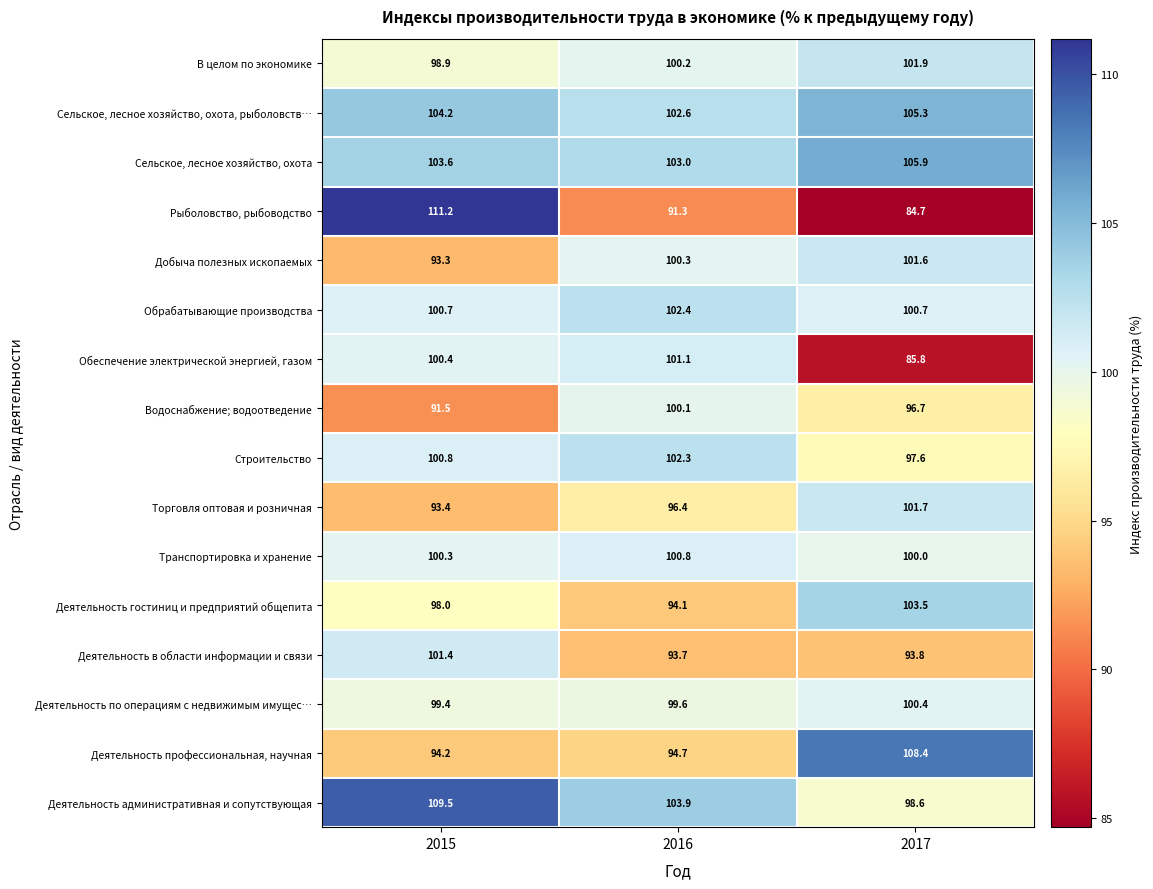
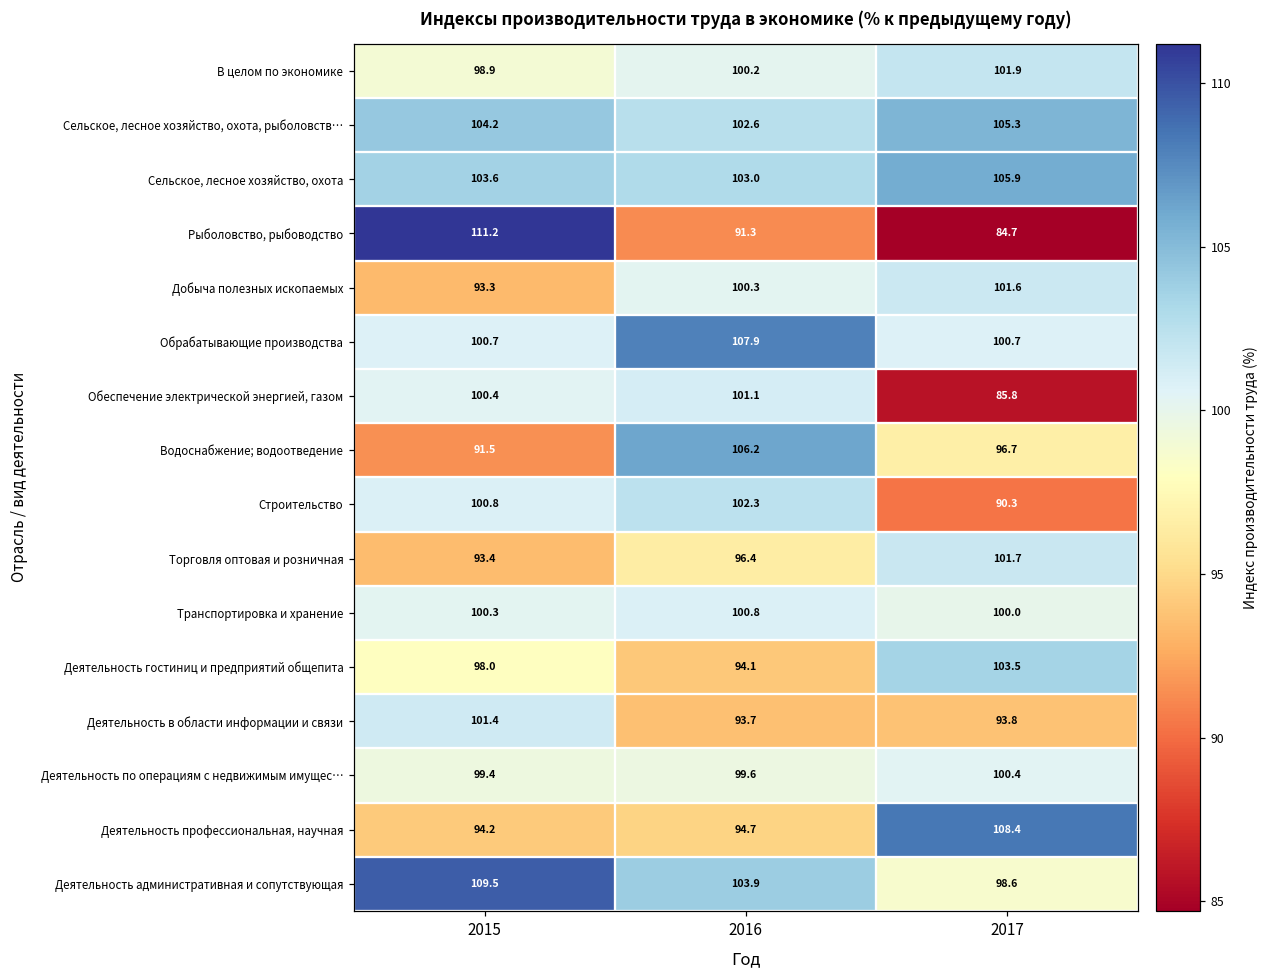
  {
    "В целом по экономике": {
      "2015": 98.9,
      "2016": 100.2,
      "2017": 101.9
    },
    "Сельское, лесное хозяйство, охота, рыболовств…": {
      "2015": 104.2,
      "2016": 102.6,
      "2017": 105.3
    },
    "Сельское, лесное хозяйство, охота": {
      "2015": 103.6,
      "2016": 103.0,
      "2017": 105.9
    },
    "Рыболовство, рыбоводство": {
      "2015": 111.2,
      "2016": 91.3,
      "2017": 84.7
    },
    "Добыча полезных ископаемых": {
      "2015": 93.3,
      "2016": 100.3,
      "2017": 101.6
    },
    "Обрабатывающие производства": {
      "2015": 100.7,
-     "2016": 102.4,
+     "2016": 107.9,
      "2017": 100.7
    },
    "Обеспечение электрической энергией, газом": {
      "2015": 100.4,
      "2016": 101.1,
      "2017": 85.8
    },
    "Водоснабжение; водоотведение": {
      "2015": 91.5,
-     "2016": 100.1,
+     "2016": 106.2,
      "2017": 96.7
    },
    "Строительство": {
      "2015": 100.8,
      "2016": 102.3,
-     "2017": 97.6
+     "2017": 90.3
    },
    "Торговля оптовая и розничная": {
      "2015": 93.4,
      "2016": 96.4,
      "2017": 101.7
    },
    "Транспортировка и хранение": {
      "2015": 100.3,
      "2016": 100.8,
      "2017": 100.0
    },
    "Деятельность гостиниц и предприятий общепита": {
      "2015": 98.0,
      "2016": 94.1,
      "2017": 103.5
    },
    "Деятельность в области информации и связи": {
      "2015": 101.4,
      "2016": 93.7,
      "2017": 93.8
    },
    "Деятельность по операциям с недвижимым имущес…": {
      "2015": 99.4,
      "2016": 99.6,
      "2017": 100.4
    },
    "Деятельность профессиональная, научная": {
      "2015": 94.2,
      "2016": 94.7,
      "2017": 108.4
    },
    "Деятельность административная и сопутствующая": {
      "2015": 109.5,
      "2016": 103.9,
      "2017": 98.6
    }
  }
